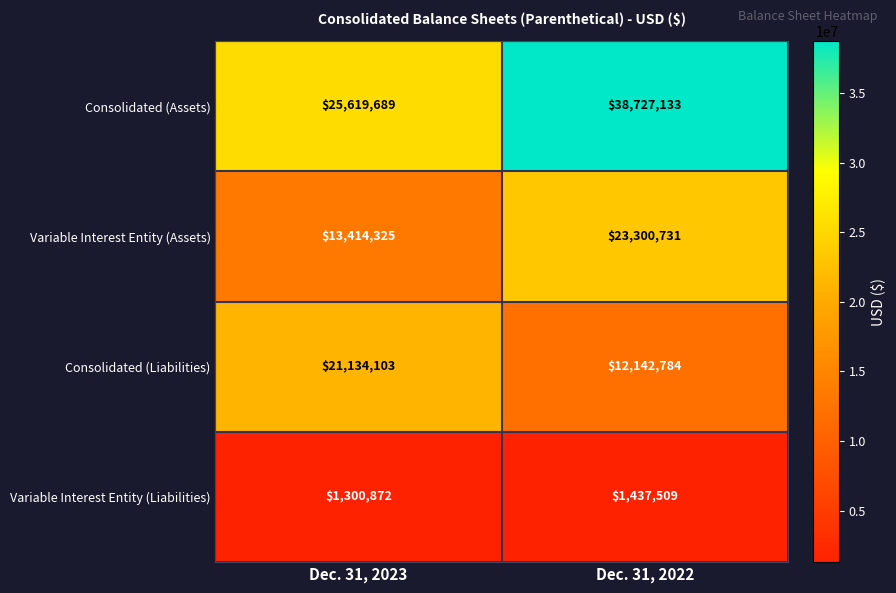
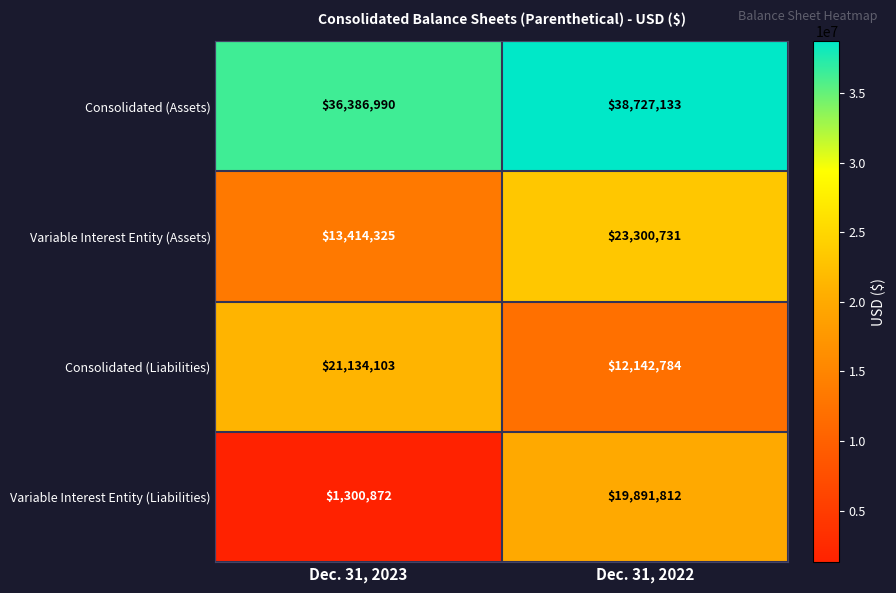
  {
    "Consolidated (Assets)": {
-     "Dec. 31, 2023": "$25,619,689",
+     "Dec. 31, 2023": "$36,386,990",
      "Dec. 31, 2022": "$38,727,133"
    },
    "Variable Interest Entity (Assets)": {
      "Dec. 31, 2023": "$13,414,325",
      "Dec. 31, 2022": "$23,300,731"
    },
    "Consolidated (Liabilities)": {
      "Dec. 31, 2023": "$21,134,103",
      "Dec. 31, 2022": "$12,142,784"
    },
    "Variable Interest Entity (Liabilities)": {
      "Dec. 31, 2023": "$1,300,872",
-     "Dec. 31, 2022": "$1,437,509"
+     "Dec. 31, 2022": "$19,891,812"
    }
  }
